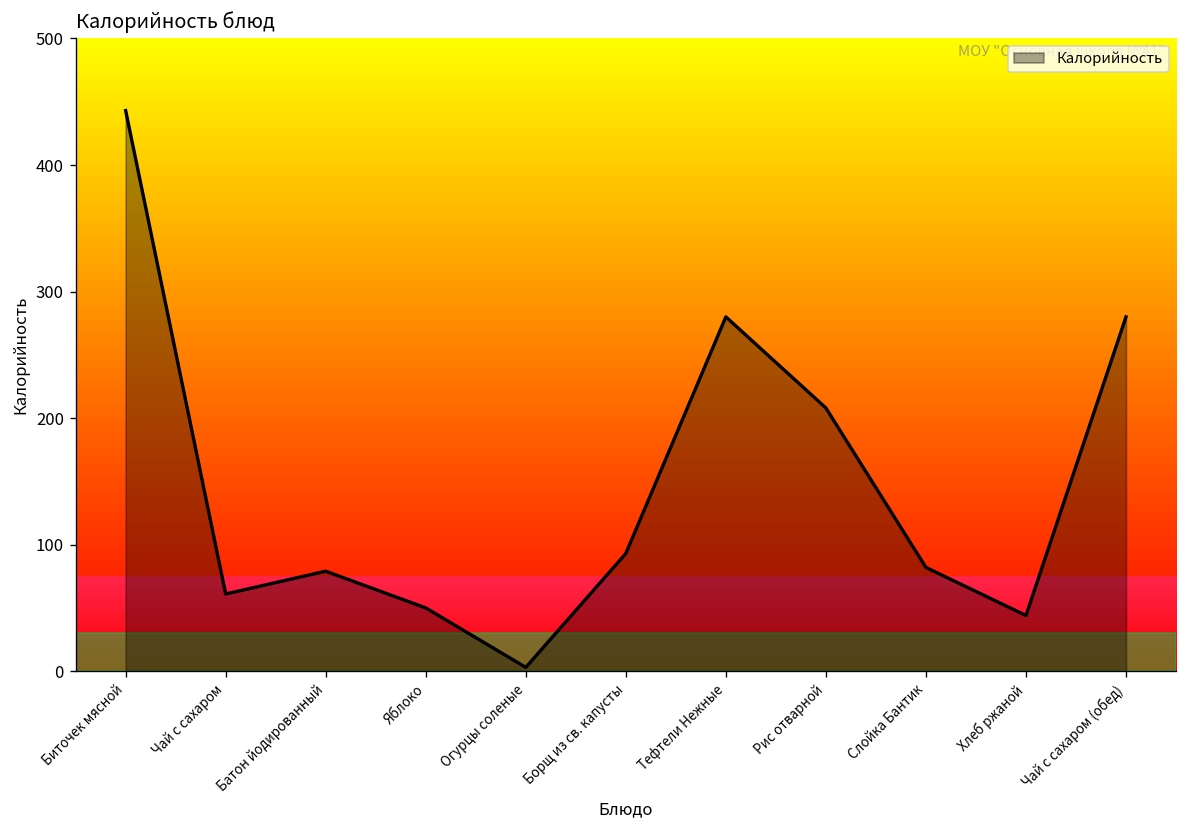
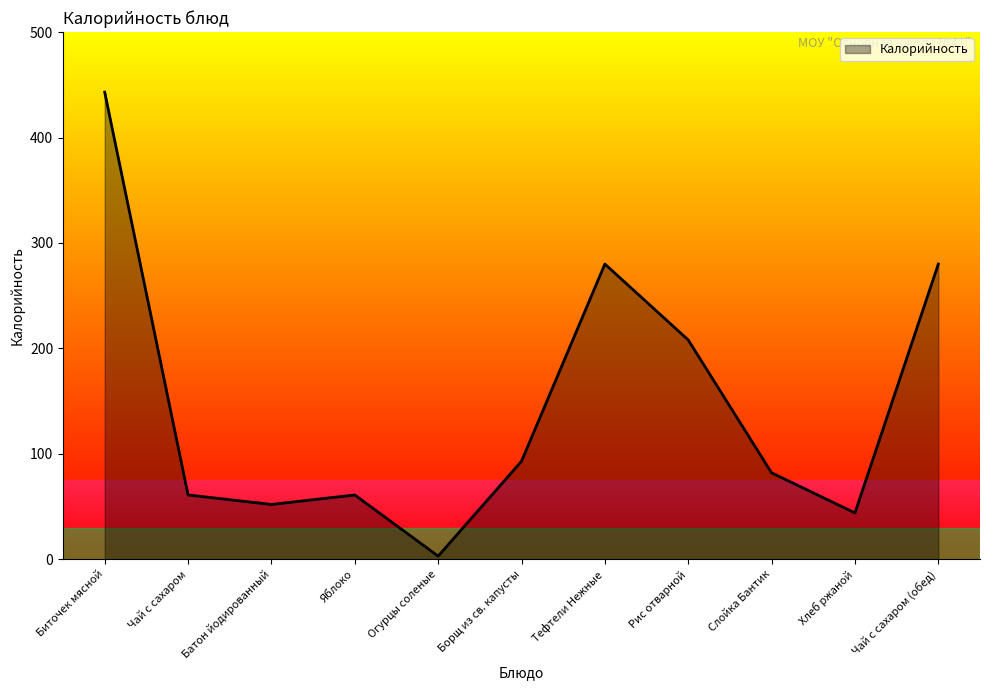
  {
    "Биточек мясной": 443,
    "Чай с сахаром": 61,
-   "Батон йодированный": 79,
-   "Яблоко": 50,
+   "Батон йодированный": 52,
+   "Яблоко": 61,
    "Борщ из св. капусты": 93,
    "Тефтели Нежные": 280,
    "Рис отварной": 208,
    "Слойка Бантик": 82,
    "Хлеб ржаной": 44,
    "Чай с сахаром (обед)": 280
  }
